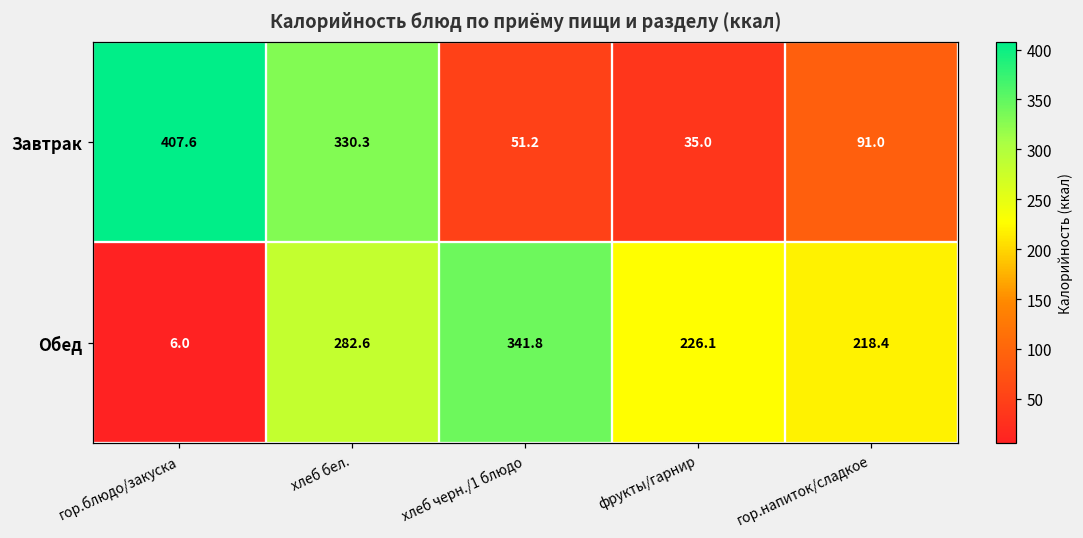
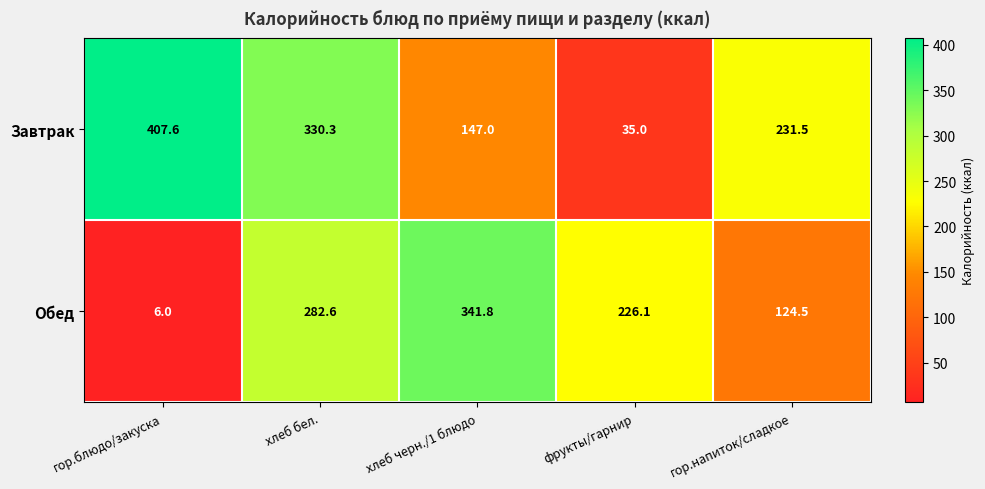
  {
    "Завтрак": {
      "гор.блюдо/закуска": 407.6,
      "хлеб бел.": 330.3,
-     "хлеб черн./1 блюдо": 51.2,
+     "хлеб черн./1 блюдо": 147.0,
      "фрукты/гарнир": 35.0,
-     "гор.напиток/сладкое": 91.0
+     "гор.напиток/сладкое": 231.5
    },
    "Обед": {
      "гор.блюдо/закуска": 6.0,
      "хлеб бел.": 282.6,
      "хлеб черн./1 блюдо": 341.8,
      "фрукты/гарнир": 226.1,
-     "гор.напиток/сладкое": 218.4
+     "гор.напиток/сладкое": 124.5
    }
  }
